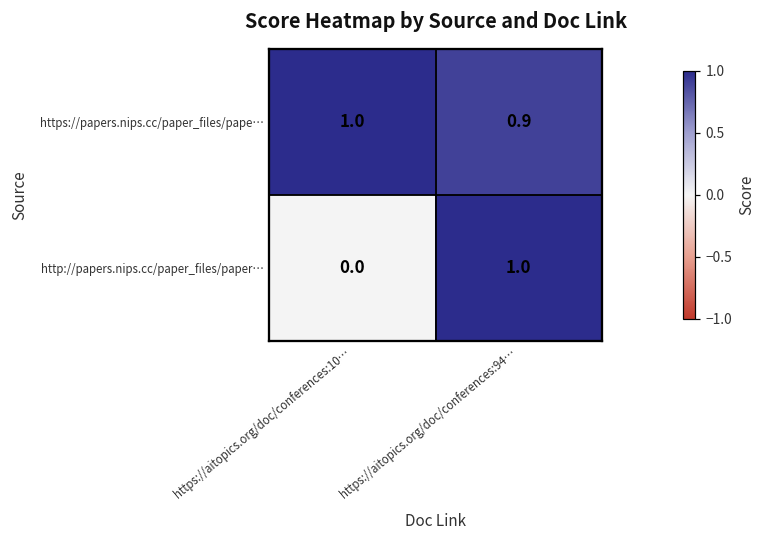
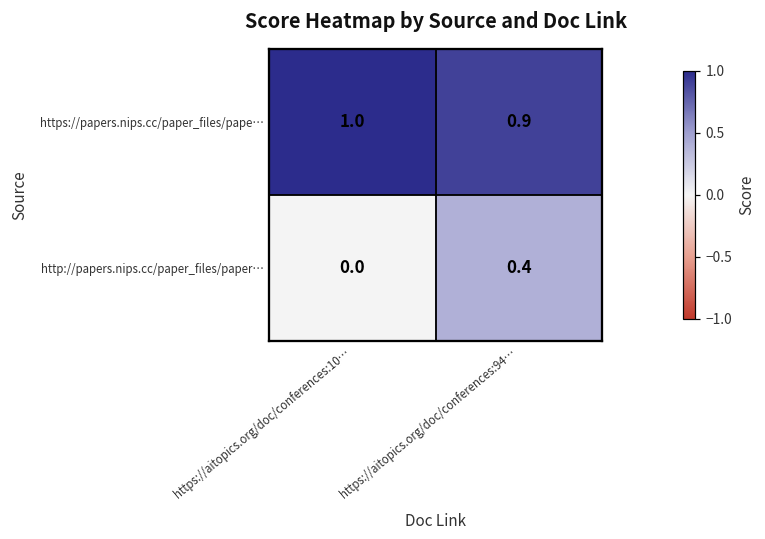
  {
    "https://papers.nips.cc/paper_files/pape…": {
      "https://aitopics.org/doc/conferences:10…": 1.0,
      "https://aitopics.org/doc/conferences:94…": 0.9
    },
    "http://papers.nips.cc/paper_files/paper…": {
      "https://aitopics.org/doc/conferences:10…": 0.0,
-     "https://aitopics.org/doc/conferences:94…": 1.0
+     "https://aitopics.org/doc/conferences:94…": 0.4
    }
  }
